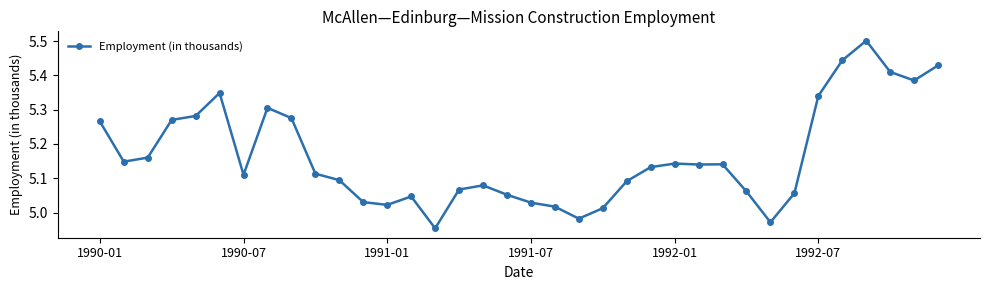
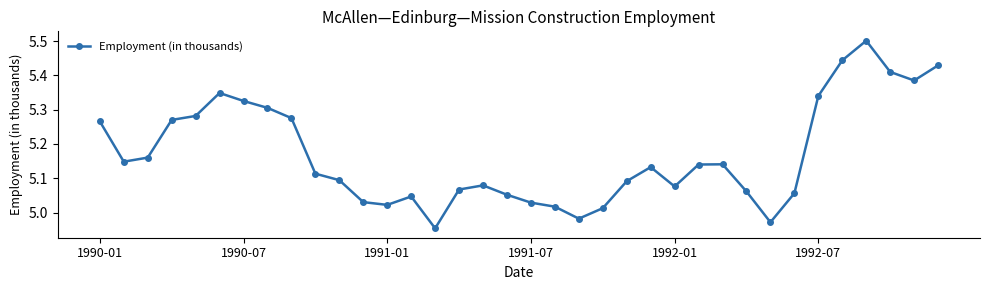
  {
    "1990-01": 5.27,
-   "1990-07": 5.11,
+   "1990-07": 5.33,
    "1991-01": 5.02,
    "1991-07": 5.03,
-   "1992-01": 5.14,
+   "1992-01": 5.08,
    "1992-07": 5.34
  }
